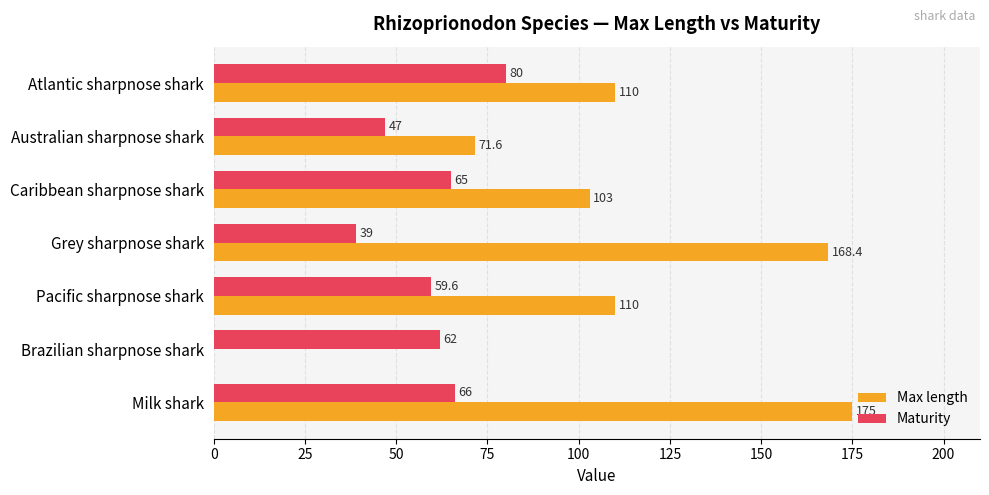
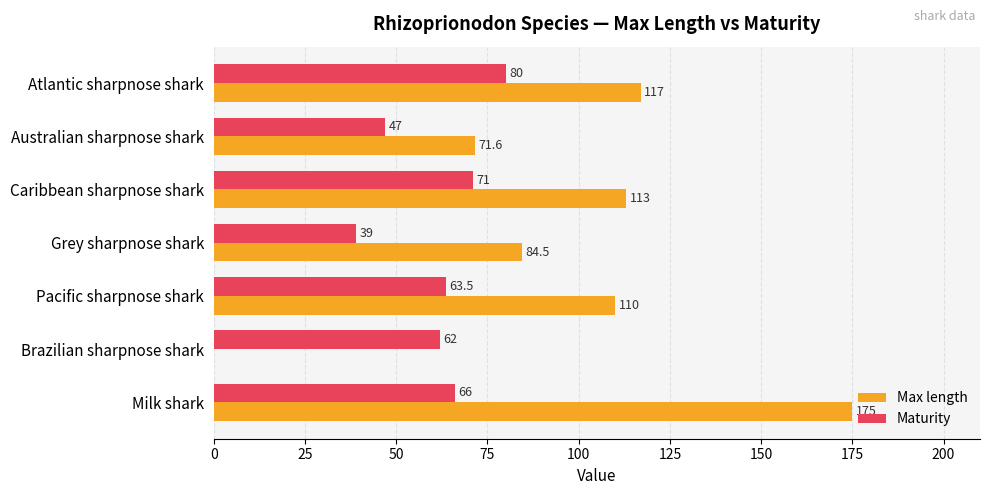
  {
    "Max length": {
-     "Atlantic sharpnose shark": 110,
+     "Atlantic sharpnose shark": 117,
      "Australian sharpnose shark": 71.6,
-     "Caribbean sharpnose shark": 103,
-     "Grey sharpnose shark": 168.4,
+     "Caribbean sharpnose shark": 113,
+     "Grey sharpnose shark": 84.5,
      "Pacific sharpnose shark": 110,
      "Milk shark": 175
    },
    "Maturity": {
      "Atlantic sharpnose shark": 80,
      "Australian sharpnose shark": 47,
-     "Caribbean sharpnose shark": 65,
+     "Caribbean sharpnose shark": 71,
      "Grey sharpnose shark": 39,
-     "Pacific sharpnose shark": 59.6,
+     "Pacific sharpnose shark": 63.5,
      "Brazilian sharpnose shark": 62,
      "Milk shark": 66
    }
  }
